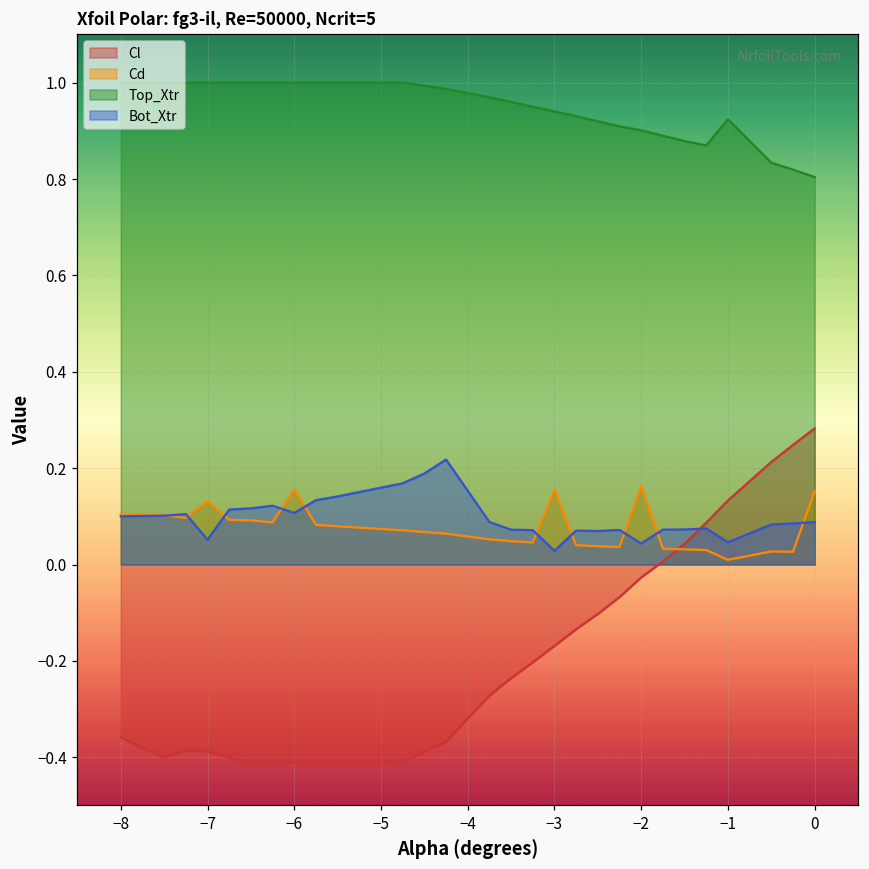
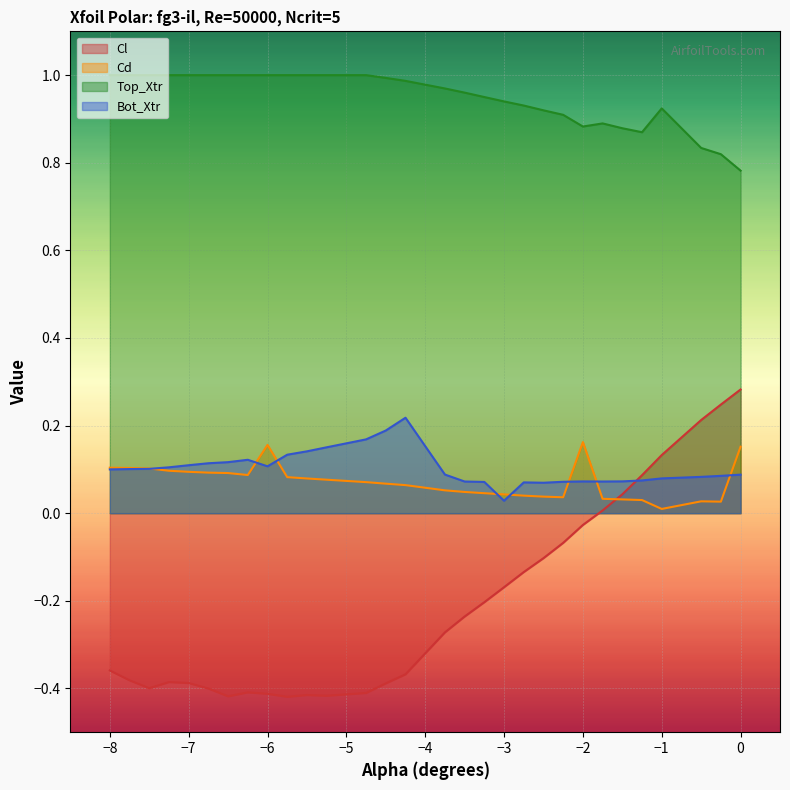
  {
    "Cd": {
-     "−7": 0.13,
+     "−7": 0.09,
      "−6": 0.16,
-     "−3": 0.16,
+     "−3": 0.04,
      "−2": 0.16,
      "−1": 0.01,
      "0": 0.15
    },
    "Top_Xtr": {
      "−7": 1.00,
      "−6": 1.00,
      "−3": 0.94,
-     "−2": 0.90,
+     "−2": 0.88,
      "−1": 0.92,
-     "0": 0.80
+     "0": 0.78
    },
    "Bot_Xtr": {
-     "−7": 0.05,
+     "−7": 0.11,
      "−6": 0.11,
      "−3": 0.03,
-     "−2": 0.04,
-     "−1": 0.05,
+     "−2": 0.07,
+     "−1": 0.08,
      "0": 0.09
    }
  }
